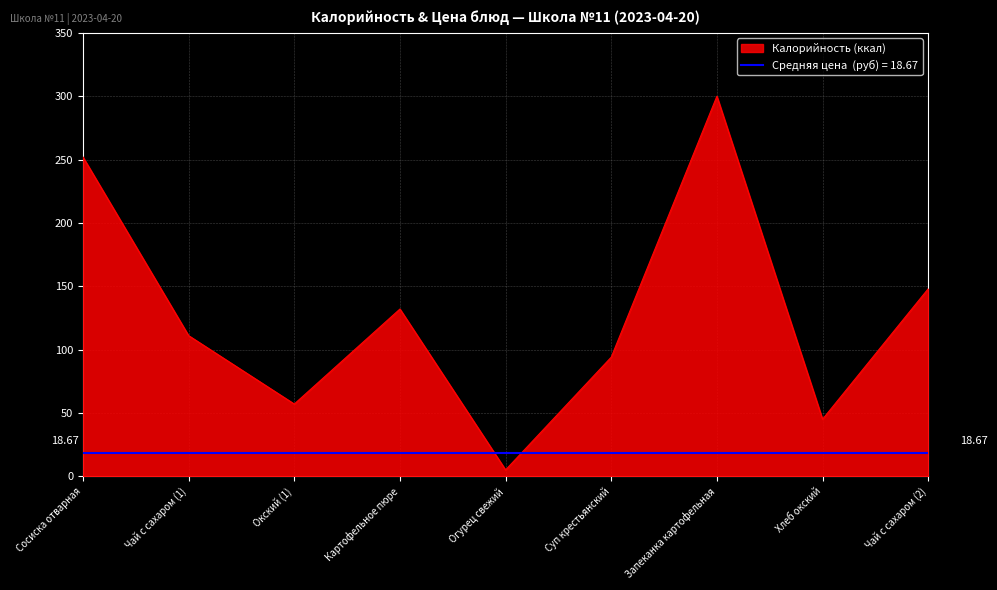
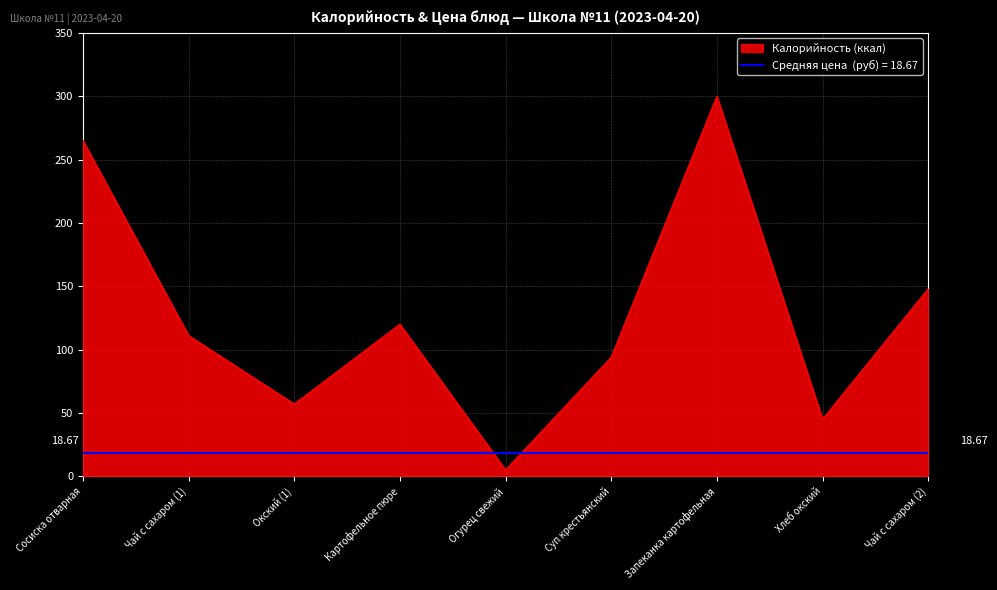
  {
-   "Сосиска отварная": 252,
+   "Сосиска отварная": 265,
    "Чай с сахаром (1)": 111,
    "Окский (1)": 57,
-   "Картофельное пюре": 132,
+   "Картофельное пюре": 120,
    "Огурец свежий": 5,
    "Суп крестьянский": 94,
    "Запеканка картофельная": 300,
    "Хлеб окский": 45,
    "Чай с сахаром (2)": 148
  }
